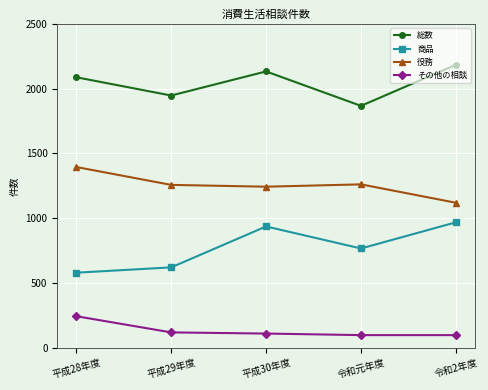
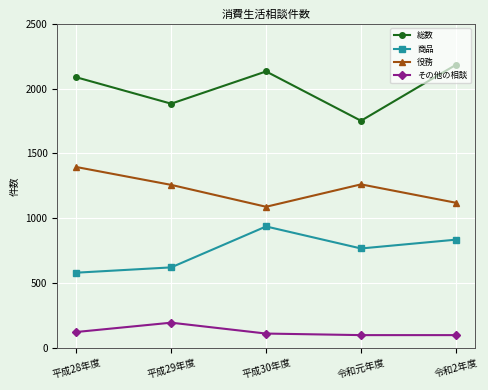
  {
    "総数": {
      "平成28年度": 2090,
-     "平成29年度": 1950,
+     "平成29年度": 1880,
      "平成30年度": 2130,
-     "令和元年度": 1870
+     "令和元年度": 1750
    },
    "商品": {
      "平成28年度": 580,
      "平成29年度": 620,
      "平成30年度": 940,
      "令和元年度": 770,
-     "令和2年度": 970
+     "令和2年度": 830
    },
    "役務": {
      "平成28年度": 1400,
      "平成29年度": 1260,
-     "平成30年度": 1240,
+     "平成30年度": 1090,
      "令和元年度": 1260,
      "令和2年度": 1120
    },
    "その他の相談": {
-     "平成28年度": 240,
-     "平成29年度": 120,
+     "平成28年度": 120,
+     "平成29年度": 190,
      "平成30年度": 110,
      "令和元年度": 100,
      "令和2年度": 100
    }
  }
